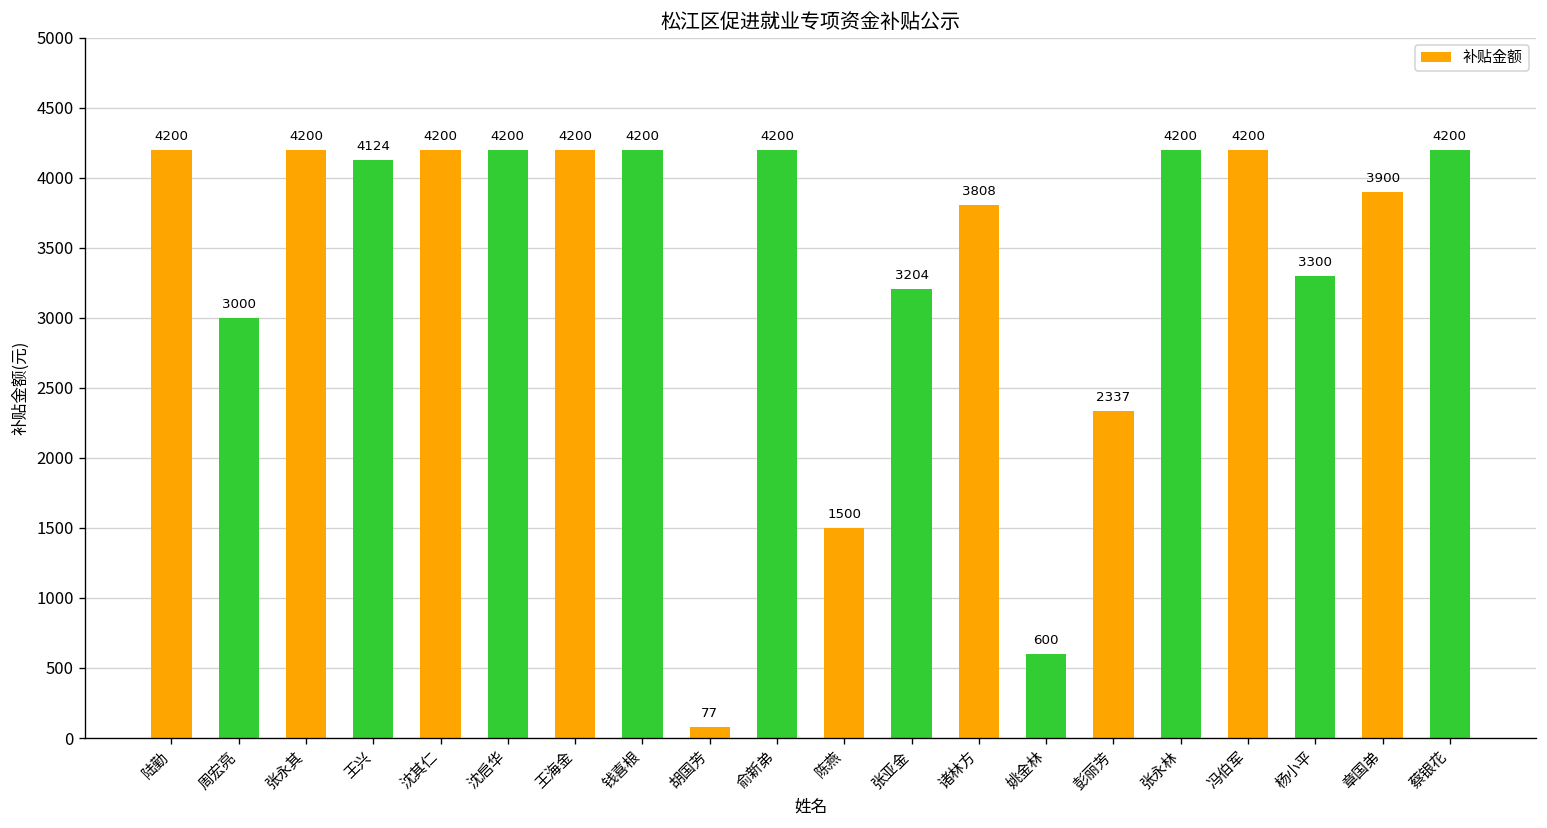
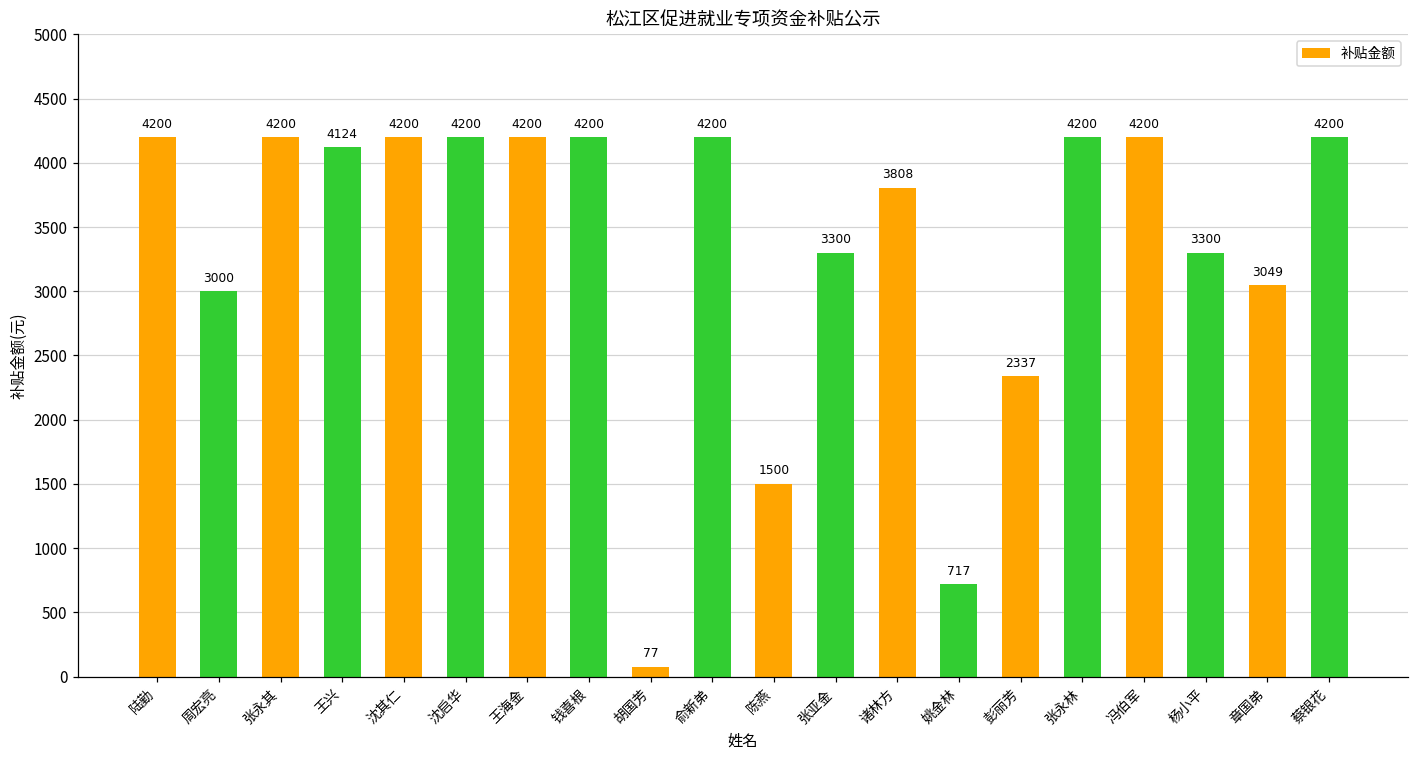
  {
    "陆勤": 4200,
    "周宏亮": 3000,
    "张永其": 4200,
    "王兴": 4124,
    "沈其仁": 4200,
    "沈启华": 4200,
    "王海金": 4200,
    "钱喜根": 4200,
    "胡国芳": 77,
    "俞新弟": 4200,
    "陈燕": 1500,
-   "张亚金": 3204,
+   "张亚金": 3300,
    "诸林方": 3808,
-   "姚金林": 600,
+   "姚金林": 717,
    "彭丽芳": 2337,
    "张永林": 4200,
    "冯伯军": 4200,
    "杨小平": 3300,
-   "章国弟": 3900,
+   "章国弟": 3049,
    "蔡银花": 4200
  }
